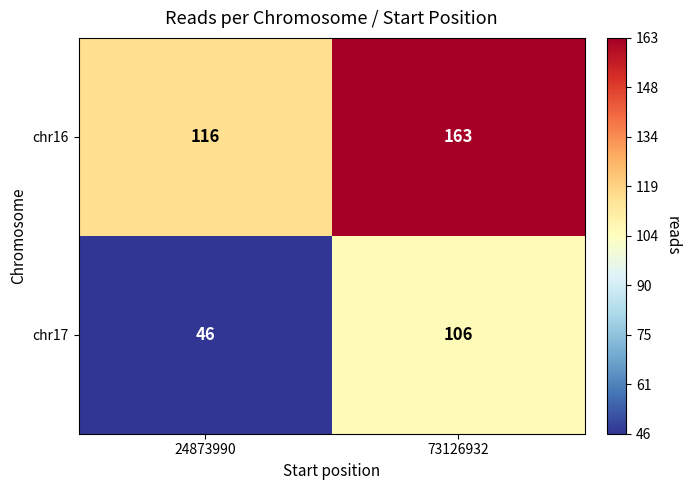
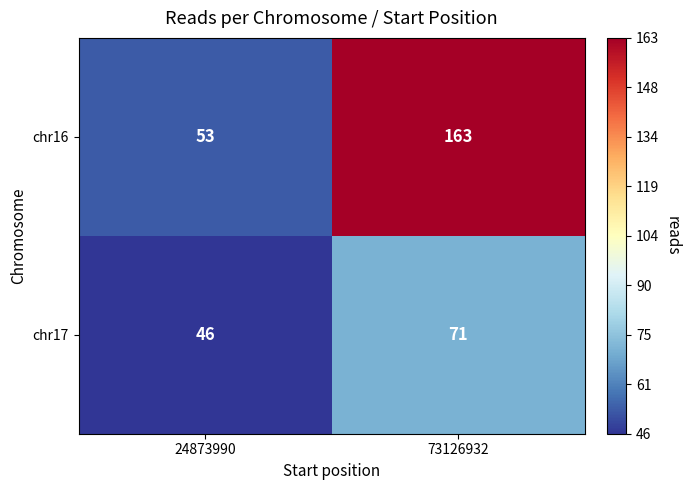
  {
    "chr16": {
-     "24873990": 116,
+     "24873990": 53,
      "73126932": 163
    },
    "chr17": {
      "24873990": 46,
-     "73126932": 106
+     "73126932": 71
    }
  }
